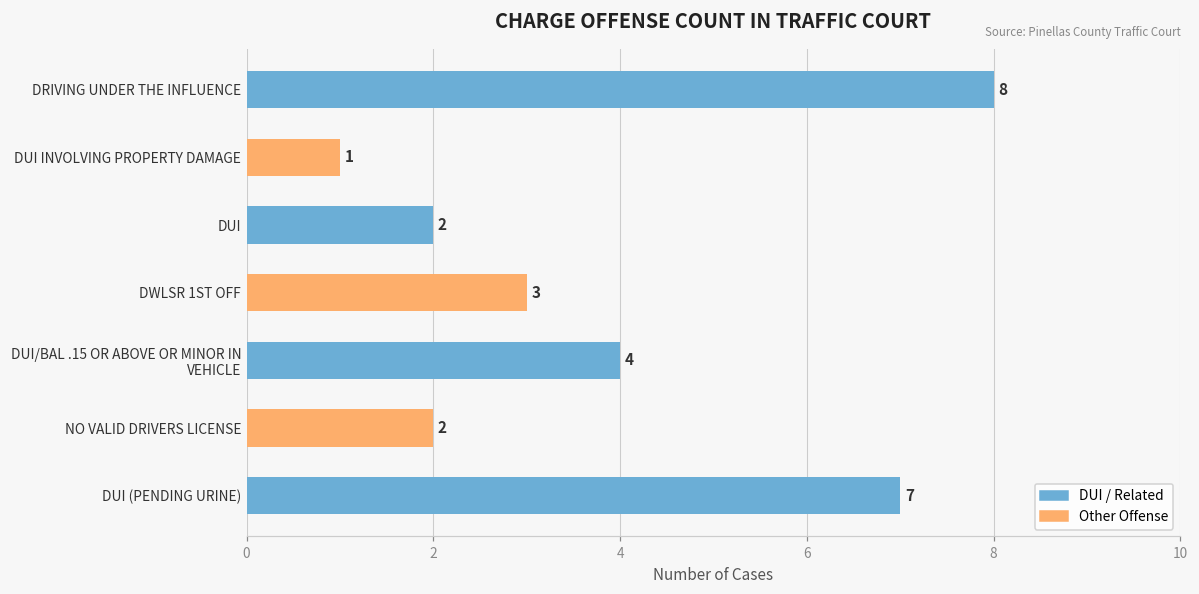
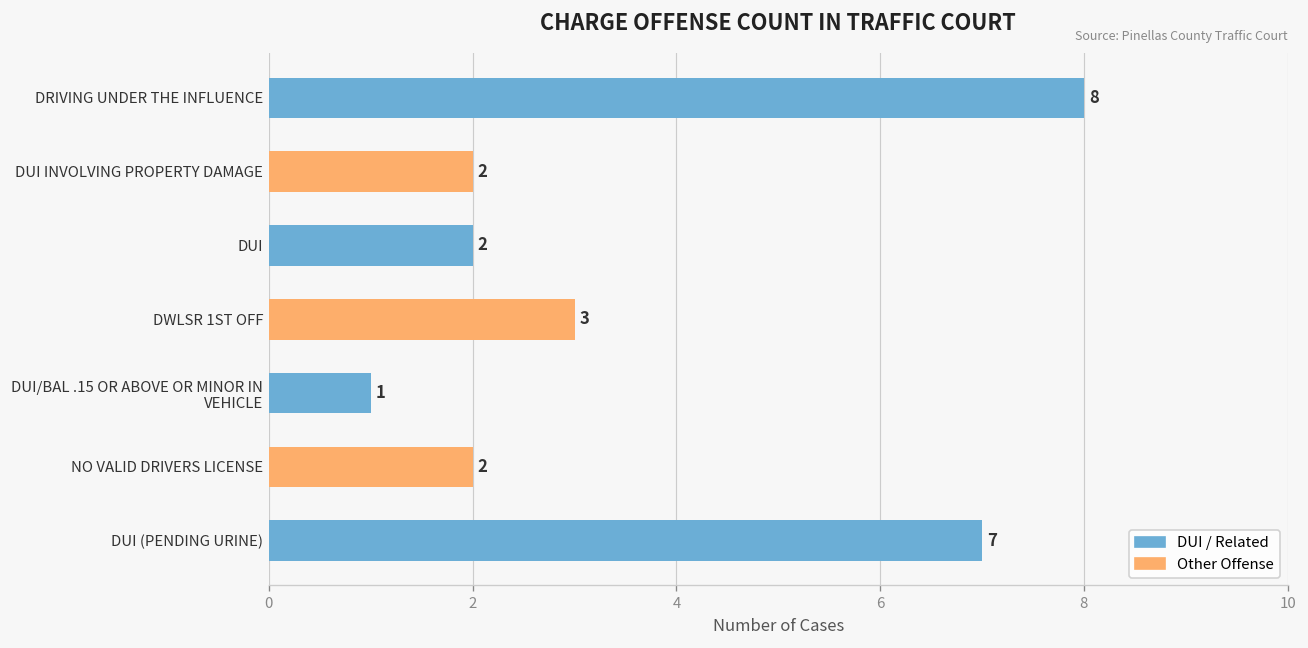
  {
    "DRIVING UNDER THE INFLUENCE": 8,
-   "DUI INVOLVING PROPERTY DAMAGE": 1,
+   "DUI INVOLVING PROPERTY DAMAGE": 2,
    "DUI": 2,
    "DWLSR 1ST OFF": 3,
-   "DUI/BAL .15 OR ABOVE OR MINOR IN VEHICLE": 4,
+   "DUI/BAL .15 OR ABOVE OR MINOR IN VEHICLE": 1,
    "NO VALID DRIVERS LICENSE": 2,
    "DUI (PENDING URINE)": 7
  }
